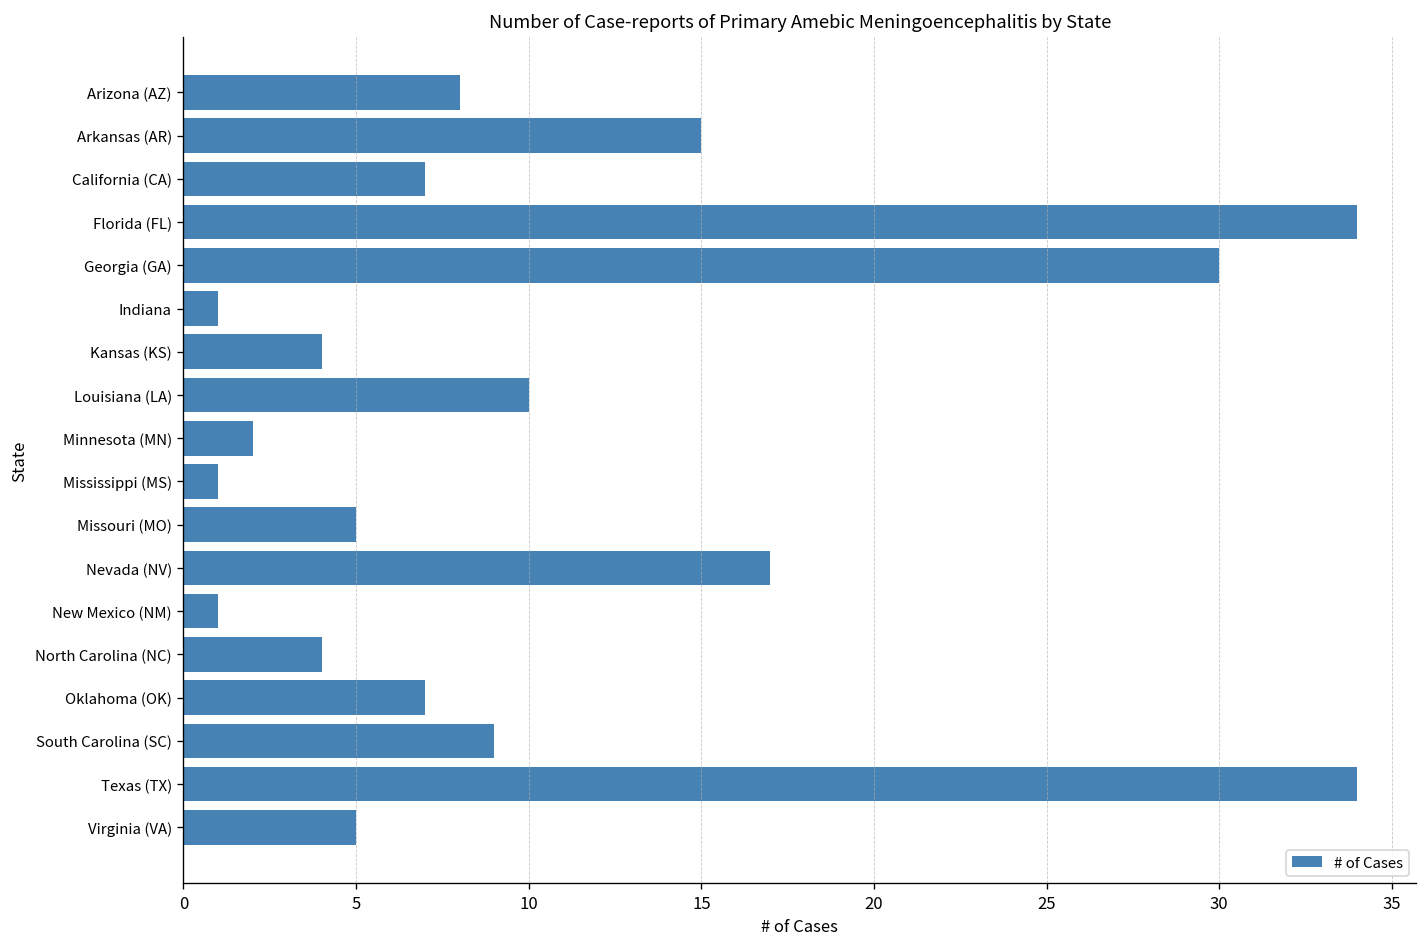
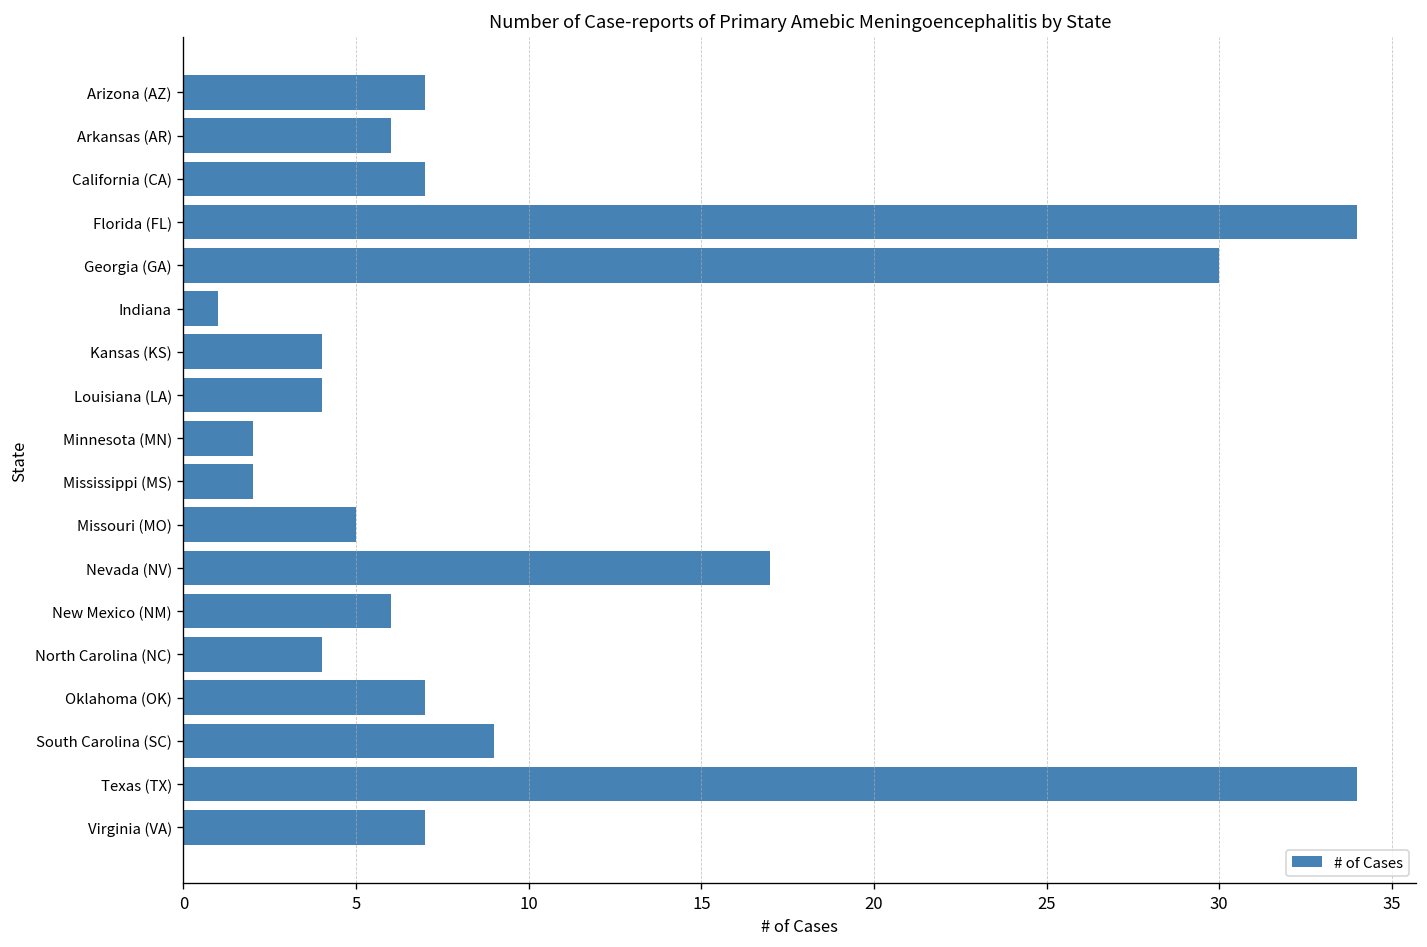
  {
-   "Arizona (AZ)": 8,
-   "Arkansas (AR)": 15,
+   "Arizona (AZ)": 7,
+   "Arkansas (AR)": 6,
    "California (CA)": 7,
    "Florida (FL)": 34,
    "Georgia (GA)": 30,
    "Indiana": 1,
    "Kansas (KS)": 4,
-   "Louisiana (LA)": 10,
+   "Louisiana (LA)": 4,
    "Minnesota (MN)": 2,
-   "Mississippi (MS)": 1,
+   "Mississippi (MS)": 2,
    "Missouri (MO)": 5,
    "Nevada (NV)": 17,
-   "New Mexico (NM)": 1,
+   "New Mexico (NM)": 6,
    "North Carolina (NC)": 4,
    "Oklahoma (OK)": 7,
    "South Carolina (SC)": 9,
    "Texas (TX)": 34,
-   "Virginia (VA)": 5
+   "Virginia (VA)": 7
  }
